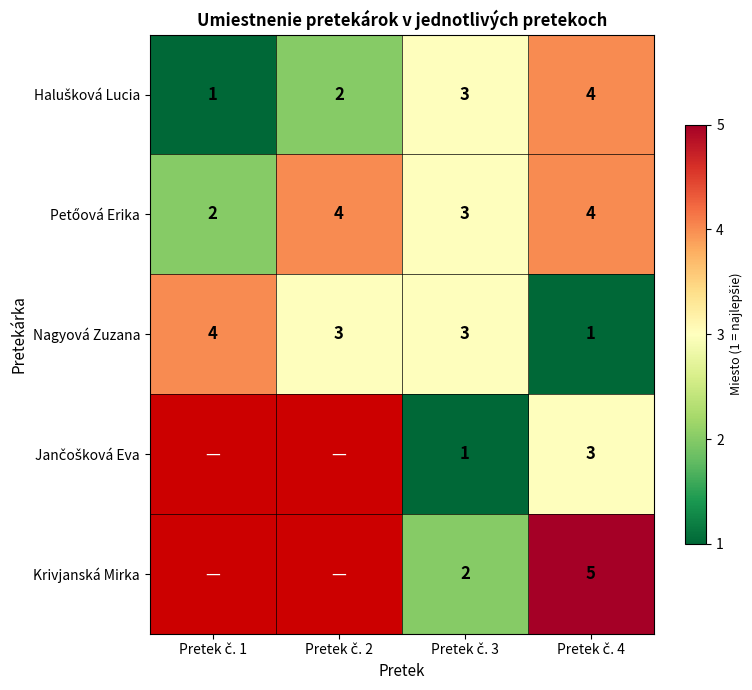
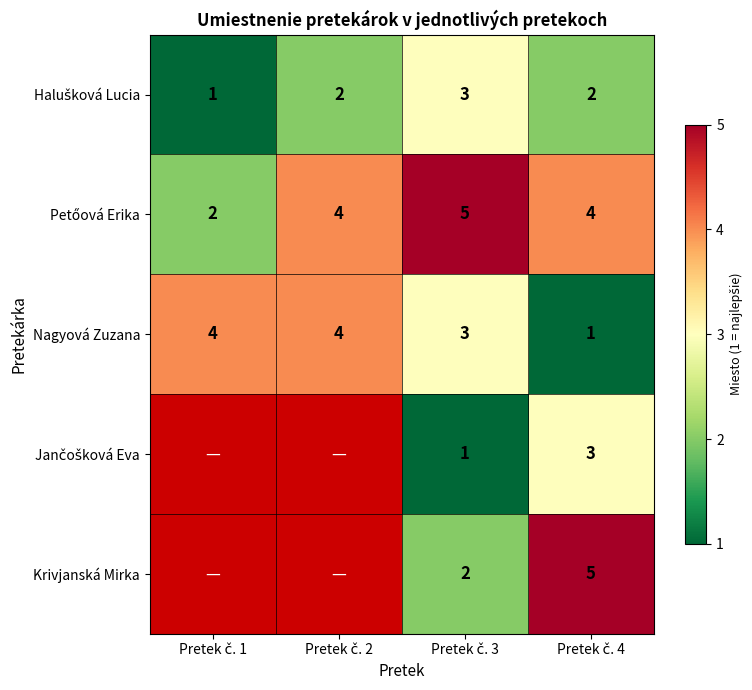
  {
    "Halušková Lucia": {
      "Pretek č. 1": 1,
      "Pretek č. 2": 2,
      "Pretek č. 3": 3,
-     "Pretek č. 4": 4
+     "Pretek č. 4": 2
    },
    "Petőová Erika": {
      "Pretek č. 1": 2,
      "Pretek č. 2": 4,
-     "Pretek č. 3": 3,
+     "Pretek č. 3": 5,
      "Pretek č. 4": 4
    },
    "Nagyová Zuzana": {
      "Pretek č. 1": 4,
-     "Pretek č. 2": 3,
+     "Pretek č. 2": 4,
      "Pretek č. 3": 3,
      "Pretek č. 4": 1
    },
    "Jančošková Eva": {
      "Pretek č. 3": 1,
      "Pretek č. 4": 3
    },
    "Krivjanská Mirka": {
      "Pretek č. 3": 2,
      "Pretek č. 4": 5
    }
  }
